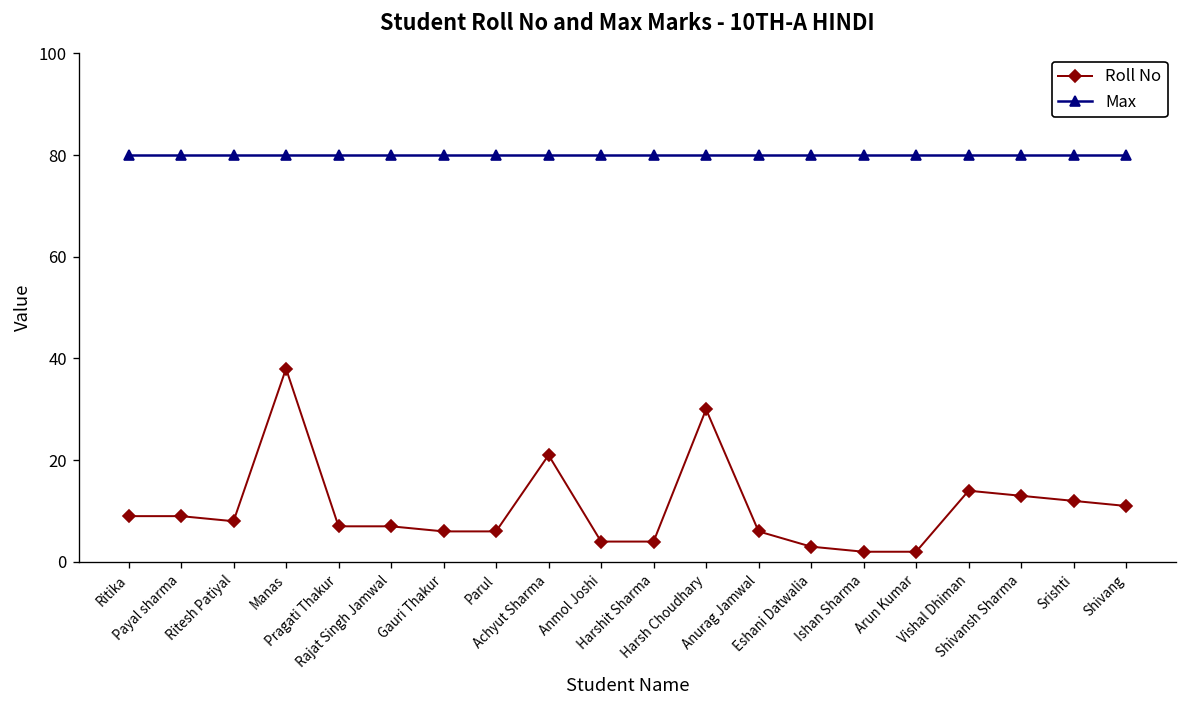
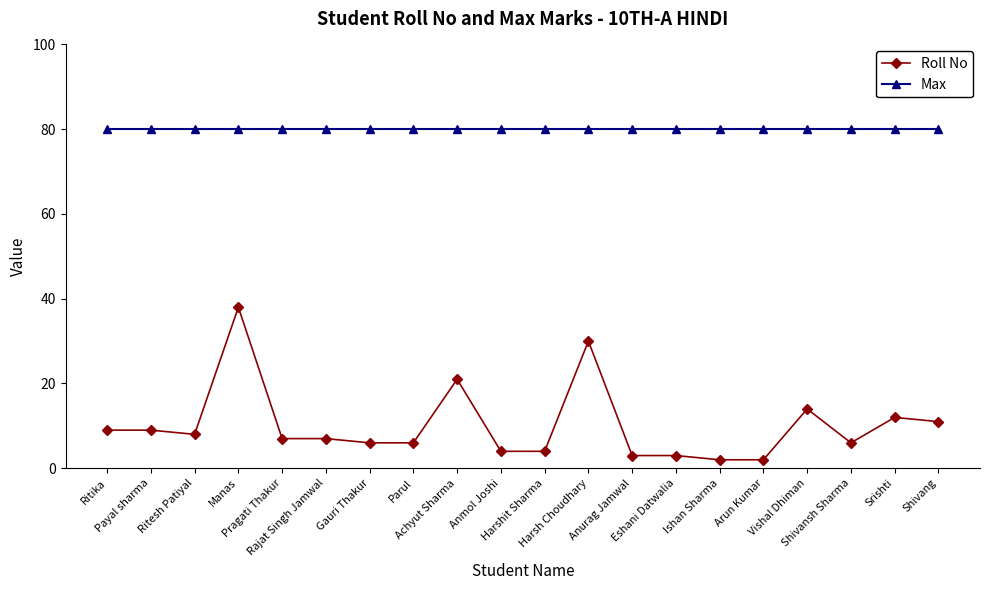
  {
    "Roll No": {
      "Ritika": 9,
      "Payal sharma": 9,
      "Ritesh Patiyal": 8,
      "Manas": 38,
      "Pragati Thakur": 7,
      "Rajat Singh Jamwal": 7,
      "Gauri Thakur": 6,
      "Parul": 6,
      "Achyut Sharma": 21,
      "Anmol Joshi": 4,
      "Harshit Sharma": 4,
      "Harsh Choudhary": 30,
-     "Anurag Jamwal": 6,
+     "Anurag Jamwal": 3,
      "Eshani Datwalia": 3,
      "Ishan Sharma": 2,
      "Arun Kumar": 2,
      "Vishal Dhiman": 14,
-     "Shivansh Sharma": 13,
+     "Shivansh Sharma": 6,
      "Srishti": 12,
      "Shivang": 11
    },
    "Max": {
      "Ritika": 80,
      "Payal sharma": 80,
      "Ritesh Patiyal": 80,
      "Manas": 80,
      "Pragati Thakur": 80,
      "Rajat Singh Jamwal": 80,
      "Gauri Thakur": 80,
      "Parul": 80,
      "Achyut Sharma": 80,
      "Anmol Joshi": 80,
      "Harshit Sharma": 80,
      "Harsh Choudhary": 80,
      "Anurag Jamwal": 80,
      "Eshani Datwalia": 80,
      "Ishan Sharma": 80,
      "Arun Kumar": 80,
      "Vishal Dhiman": 80,
      "Shivansh Sharma": 80,
      "Srishti": 80,
      "Shivang": 80
    }
  }
